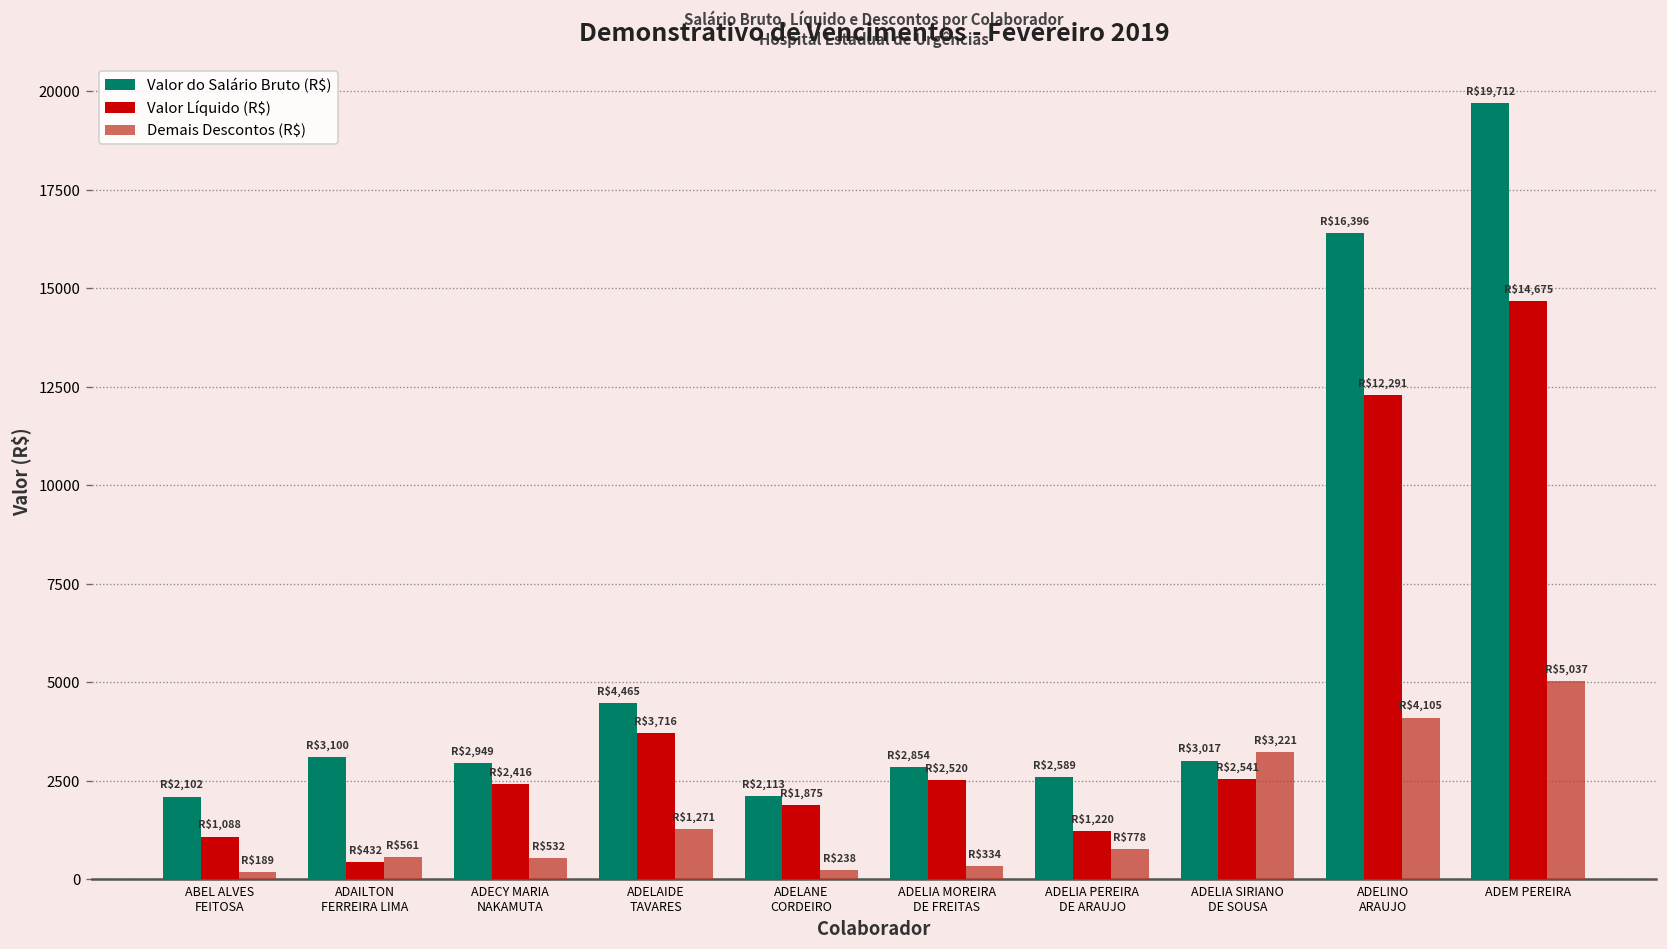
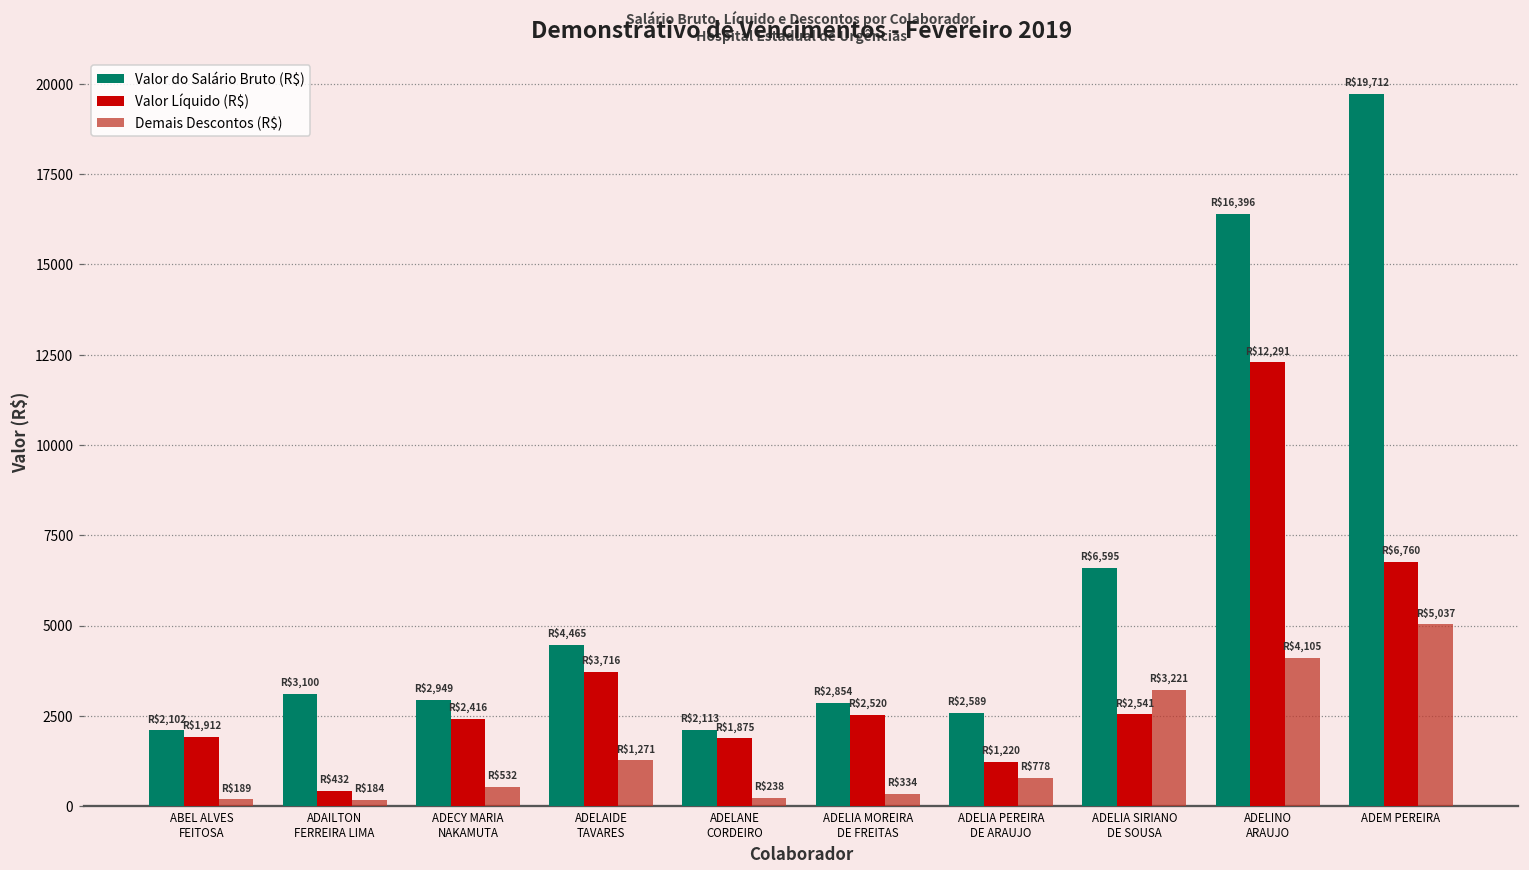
  {
    "Valor do Salário Bruto (R$)": {
      "ABEL ALVES FEITOSA": "$2,102",
      "ADAILTON FERREIRA LIMA": "$3,100",
      "ADECY MARIA NAKAMUTA": "$2,949",
      "ADELAIDE TAVARES": "$4,465",
      "ADELANE CORDEIRO": "$2,113",
      "ADELIA MOREIRA DE FREITAS": "$2,854",
      "ADELIA PEREIRA DE ARAUJO": "$2,589",
-     "ADELIA SIRIANO DE SOUSA": "$3,017",
+     "ADELIA SIRIANO DE SOUSA": "$6,595",
      "ADELINO ARAUJO": "$16,396",
      "ADEM PEREIRA": "$19,712"
    },
    "Valor Líquido (R$)": {
-     "ABEL ALVES FEITOSA": "$1,088",
+     "ABEL ALVES FEITOSA": "$1,912",
      "ADAILTON FERREIRA LIMA": "$432",
      "ADECY MARIA NAKAMUTA": "$2,416",
      "ADELAIDE TAVARES": "$3,716",
      "ADELANE CORDEIRO": "$1,875",
      "ADELIA MOREIRA DE FREITAS": "$2,520",
      "ADELIA PEREIRA DE ARAUJO": "$1,220",
      "ADELIA SIRIANO DE SOUSA": "$2,541",
      "ADELINO ARAUJO": "$12,291",
-     "ADEM PEREIRA": "$14,675"
+     "ADEM PEREIRA": "$6,760"
    },
    "Demais Descontos (R$)": {
      "ABEL ALVES FEITOSA": "$189",
-     "ADAILTON FERREIRA LIMA": "$561",
+     "ADAILTON FERREIRA LIMA": "$184",
      "ADECY MARIA NAKAMUTA": "$532",
      "ADELAIDE TAVARES": "$1,271",
      "ADELANE CORDEIRO": "$238",
      "ADELIA MOREIRA DE FREITAS": "$334",
      "ADELIA PEREIRA DE ARAUJO": "$778",
      "ADELIA SIRIANO DE SOUSA": "$3,221",
      "ADELINO ARAUJO": "$4,105",
      "ADEM PEREIRA": "$5,037"
    }
  }
